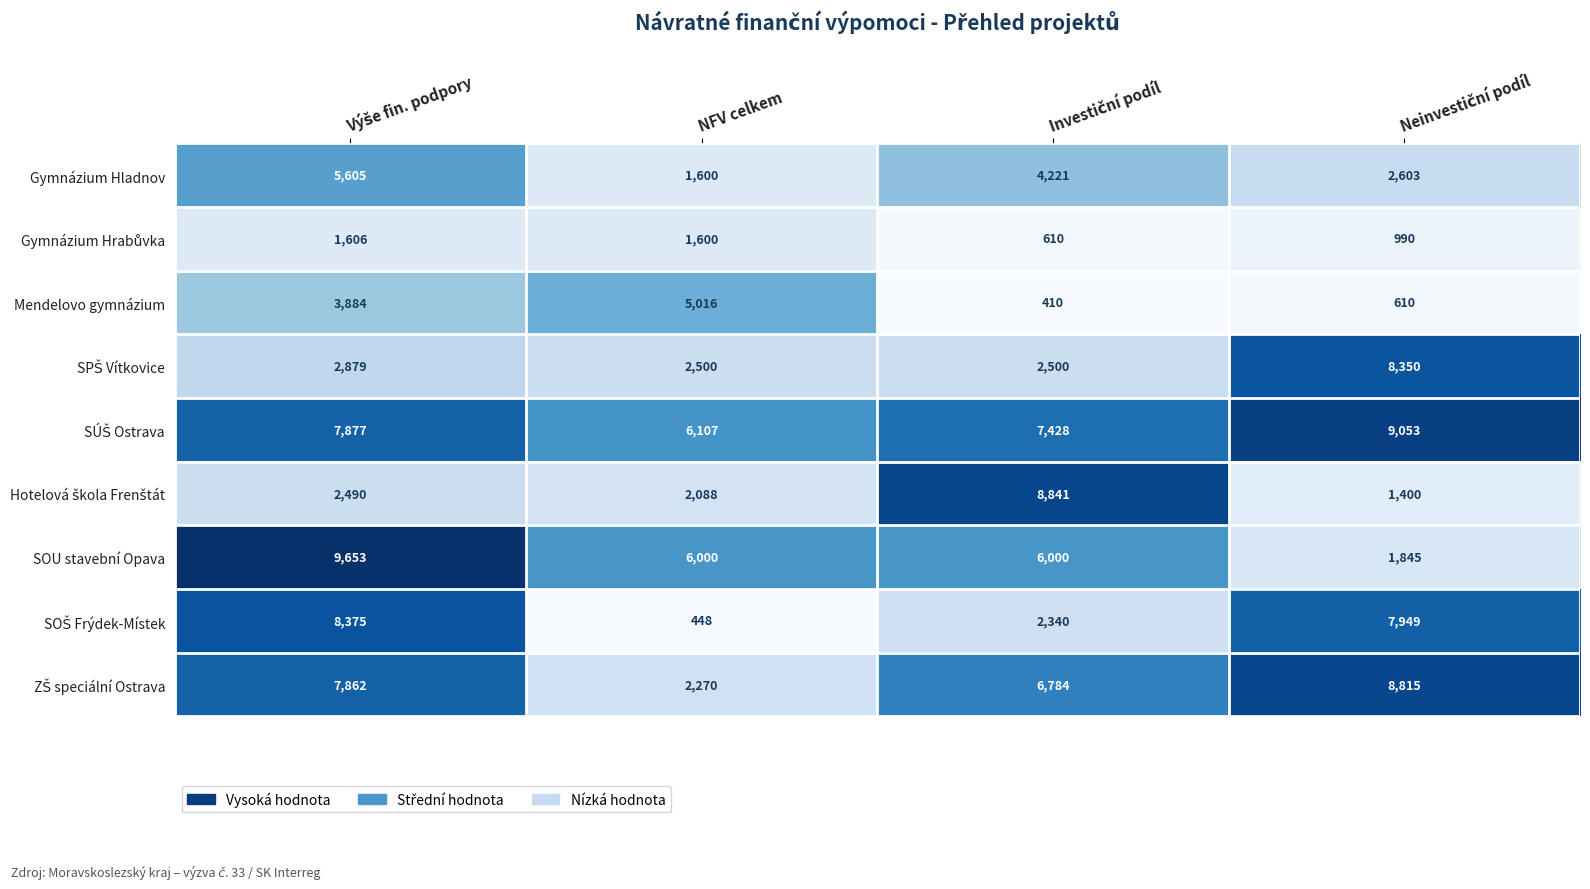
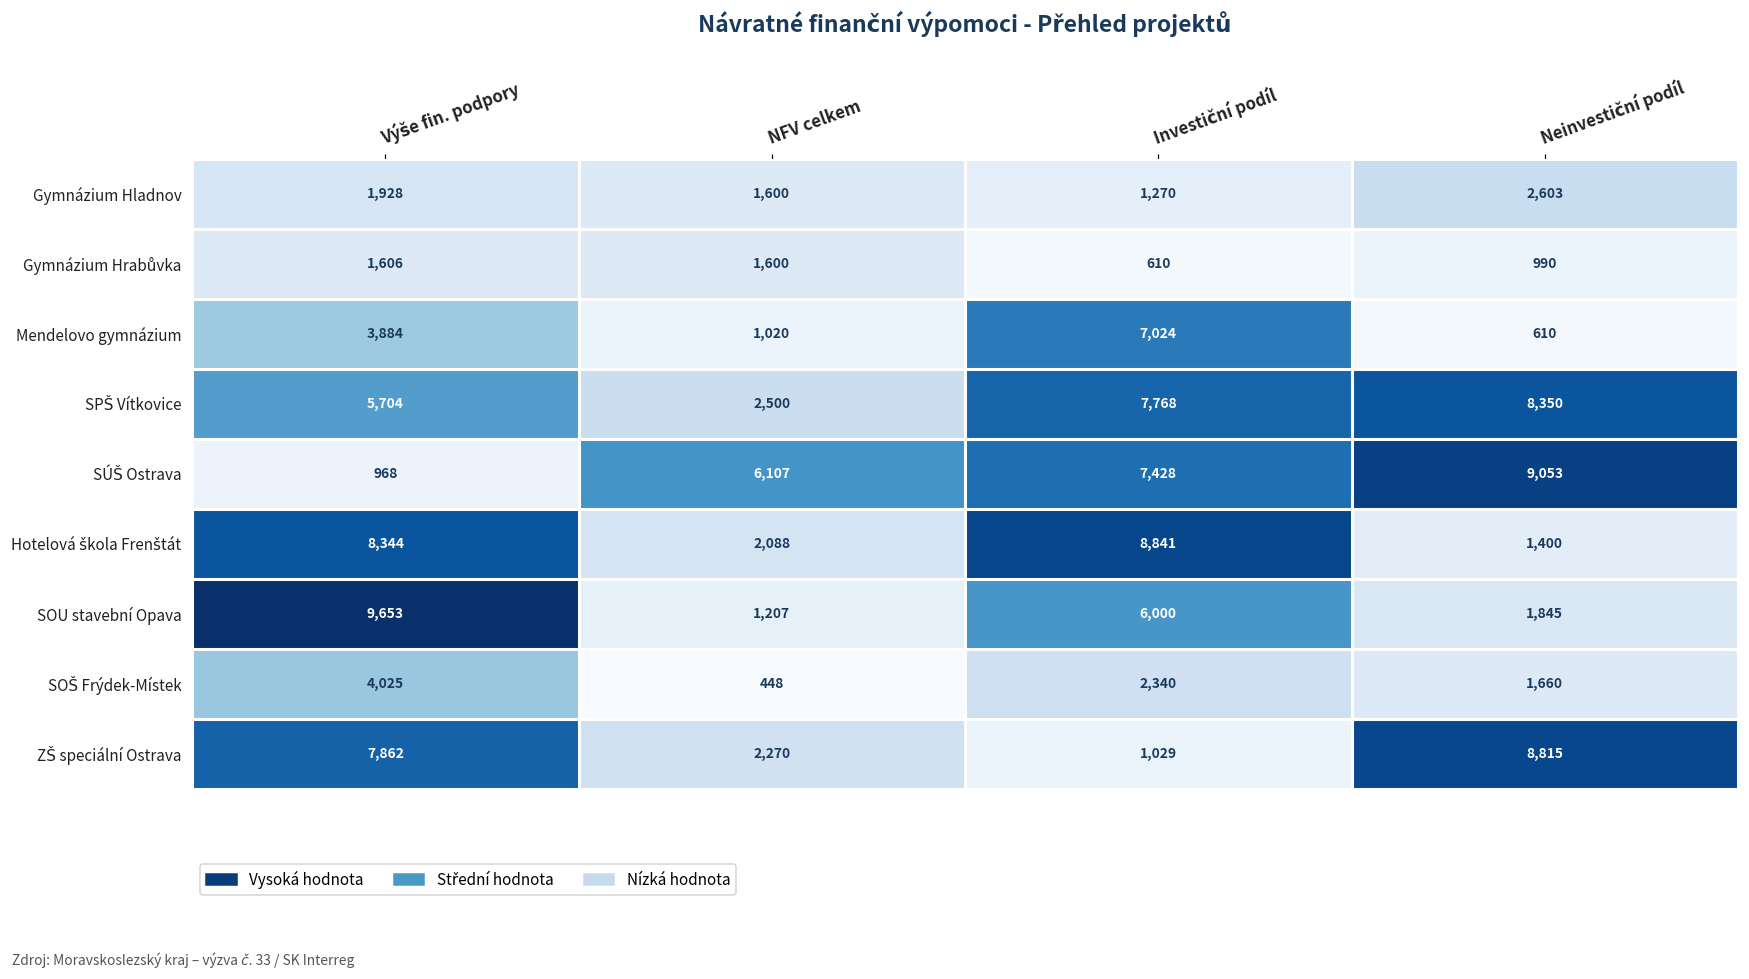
  {
    "Gymnázium Hladnov": {
-     "Výše fin. podpory": "5,605",
+     "Výše fin. podpory": "1,928",
      "NFV celkem": "1,600",
-     "Investiční podíl": "4,221",
+     "Investiční podíl": "1,270",
      "Neinvestiční podíl": "2,603"
    },
    "Gymnázium Hrabůvka": {
      "Výše fin. podpory": "1,606",
      "NFV celkem": "1,600",
      "Investiční podíl": "610",
      "Neinvestiční podíl": "990"
    },
    "Mendelovo gymnázium": {
      "Výše fin. podpory": "3,884",
-     "NFV celkem": "5,016",
-     "Investiční podíl": "410",
+     "NFV celkem": "1,020",
+     "Investiční podíl": "7,024",
      "Neinvestiční podíl": "610"
    },
    "SPŠ Vítkovice": {
-     "Výše fin. podpory": "2,879",
+     "Výše fin. podpory": "5,704",
      "NFV celkem": "2,500",
-     "Investiční podíl": "2,500",
+     "Investiční podíl": "7,768",
      "Neinvestiční podíl": "8,350"
    },
    "SÚŠ Ostrava": {
-     "Výše fin. podpory": "7,877",
+     "Výše fin. podpory": "968",
      "NFV celkem": "6,107",
      "Investiční podíl": "7,428",
      "Neinvestiční podíl": "9,053"
    },
    "Hotelová škola Frenštát": {
-     "Výše fin. podpory": "2,490",
+     "Výše fin. podpory": "8,344",
      "NFV celkem": "2,088",
      "Investiční podíl": "8,841",
      "Neinvestiční podíl": "1,400"
    },
    "SOU stavební Opava": {
      "Výše fin. podpory": "9,653",
-     "NFV celkem": "6,000",
+     "NFV celkem": "1,207",
      "Investiční podíl": "6,000",
      "Neinvestiční podíl": "1,845"
    },
    "SOŠ Frýdek-Místek": {
-     "Výše fin. podpory": "8,375",
+     "Výše fin. podpory": "4,025",
      "NFV celkem": "448",
      "Investiční podíl": "2,340",
-     "Neinvestiční podíl": "7,949"
+     "Neinvestiční podíl": "1,660"
    },
    "ZŠ speciální Ostrava": {
      "Výše fin. podpory": "7,862",
      "NFV celkem": "2,270",
-     "Investiční podíl": "6,784",
+     "Investiční podíl": "1,029",
      "Neinvestiční podíl": "8,815"
    }
  }
